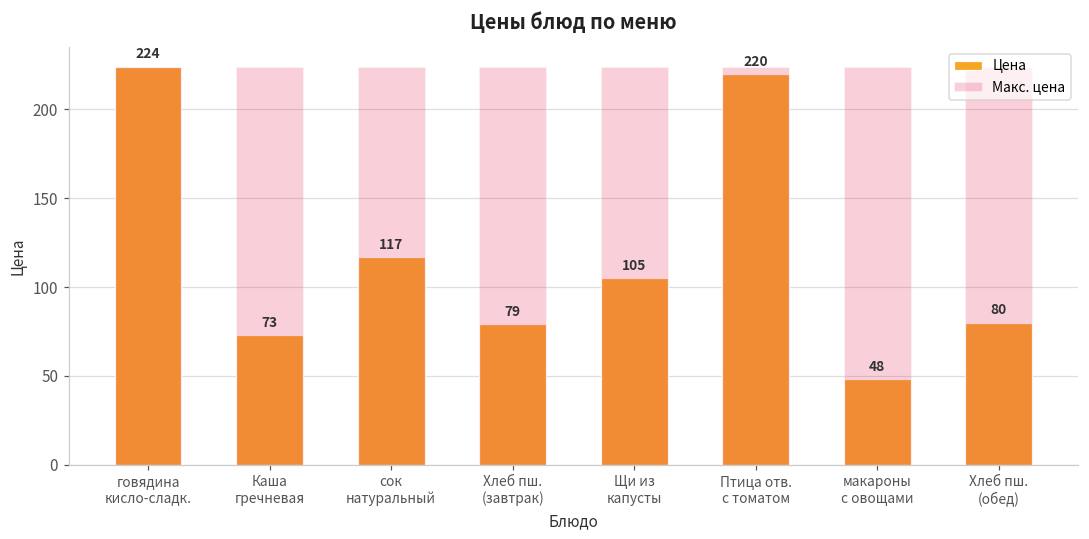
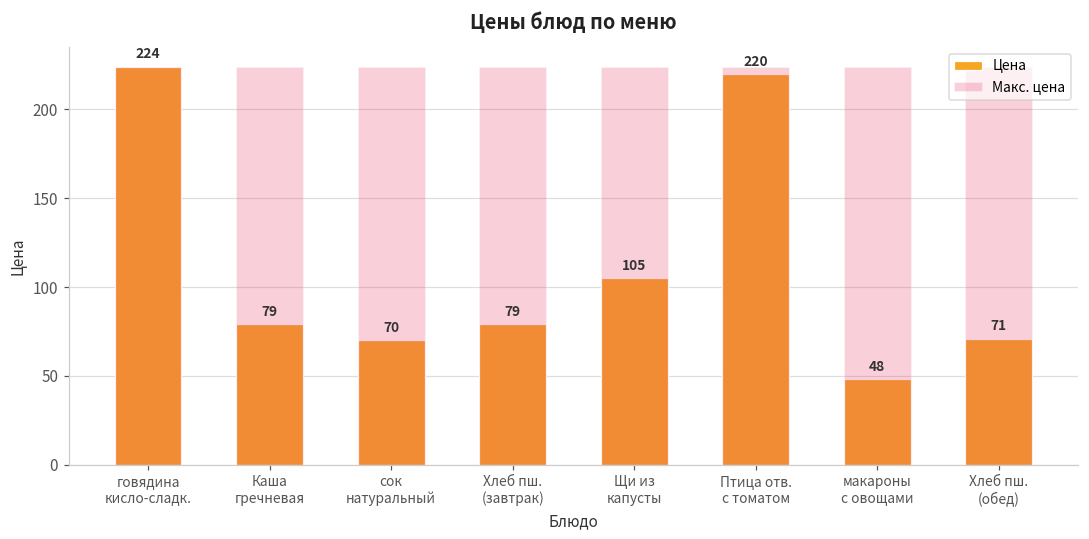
  {
    "Цена": {
      "говядина кисло-сладк.": 224,
-     "Каша гречневая": 73,
-     "сок натуральный": 117,
-     "Хлеб пш. (обед)": 80
+     "Каша гречневая": 79,
+     "сок натуральный": 70,
+     "Хлеб пш. (обед)": 71
    },
    "Макс. цена": {
      "говядина кисло-сладк.": 224
    }
  }
